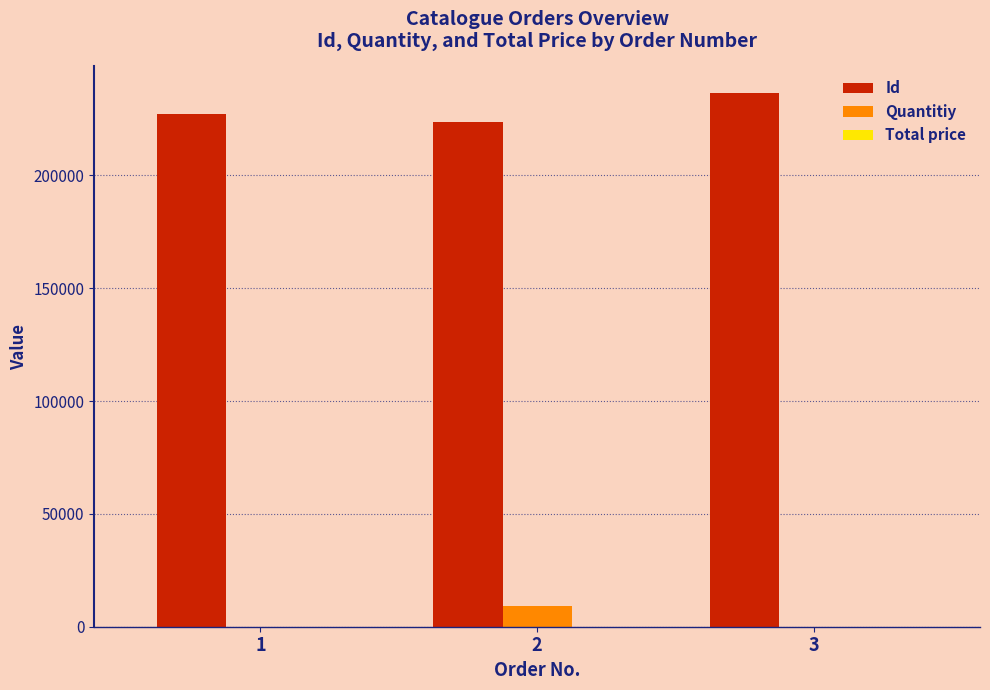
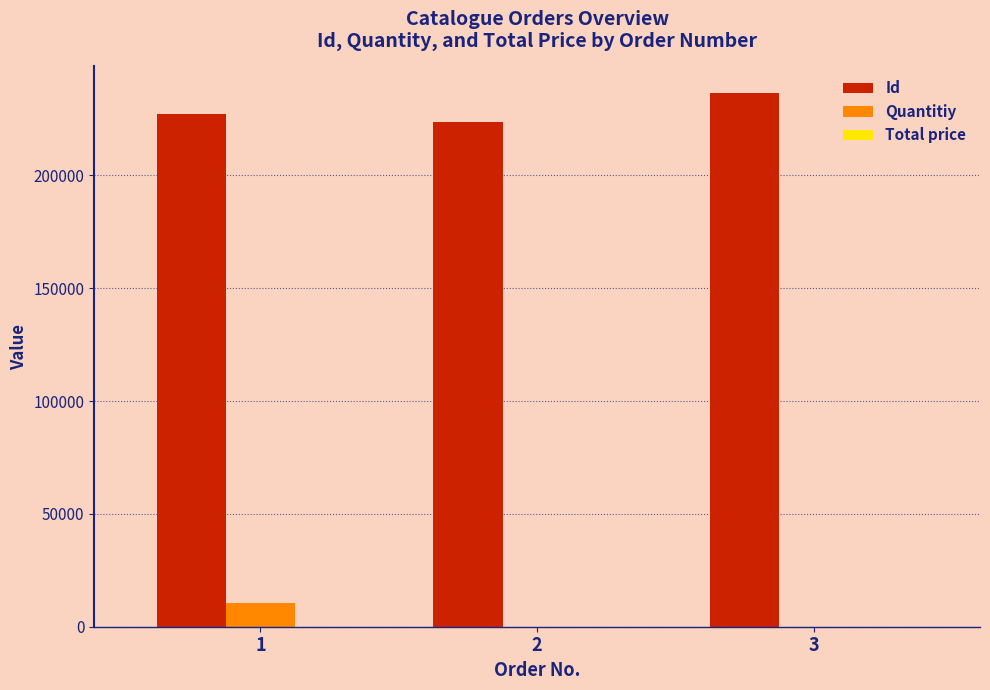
  {
    "Id": {
      "1": 227000,
      "2": 224000,
      "3": 236000
    },
    "Quantitiy": {
-     "1": 0,
-     "2": 9000
+     "1": 11000,
+     "2": 0
    },
    "Total price": {
      "1": 0,
      "2": 0,
      "3": 0
    }
  }
